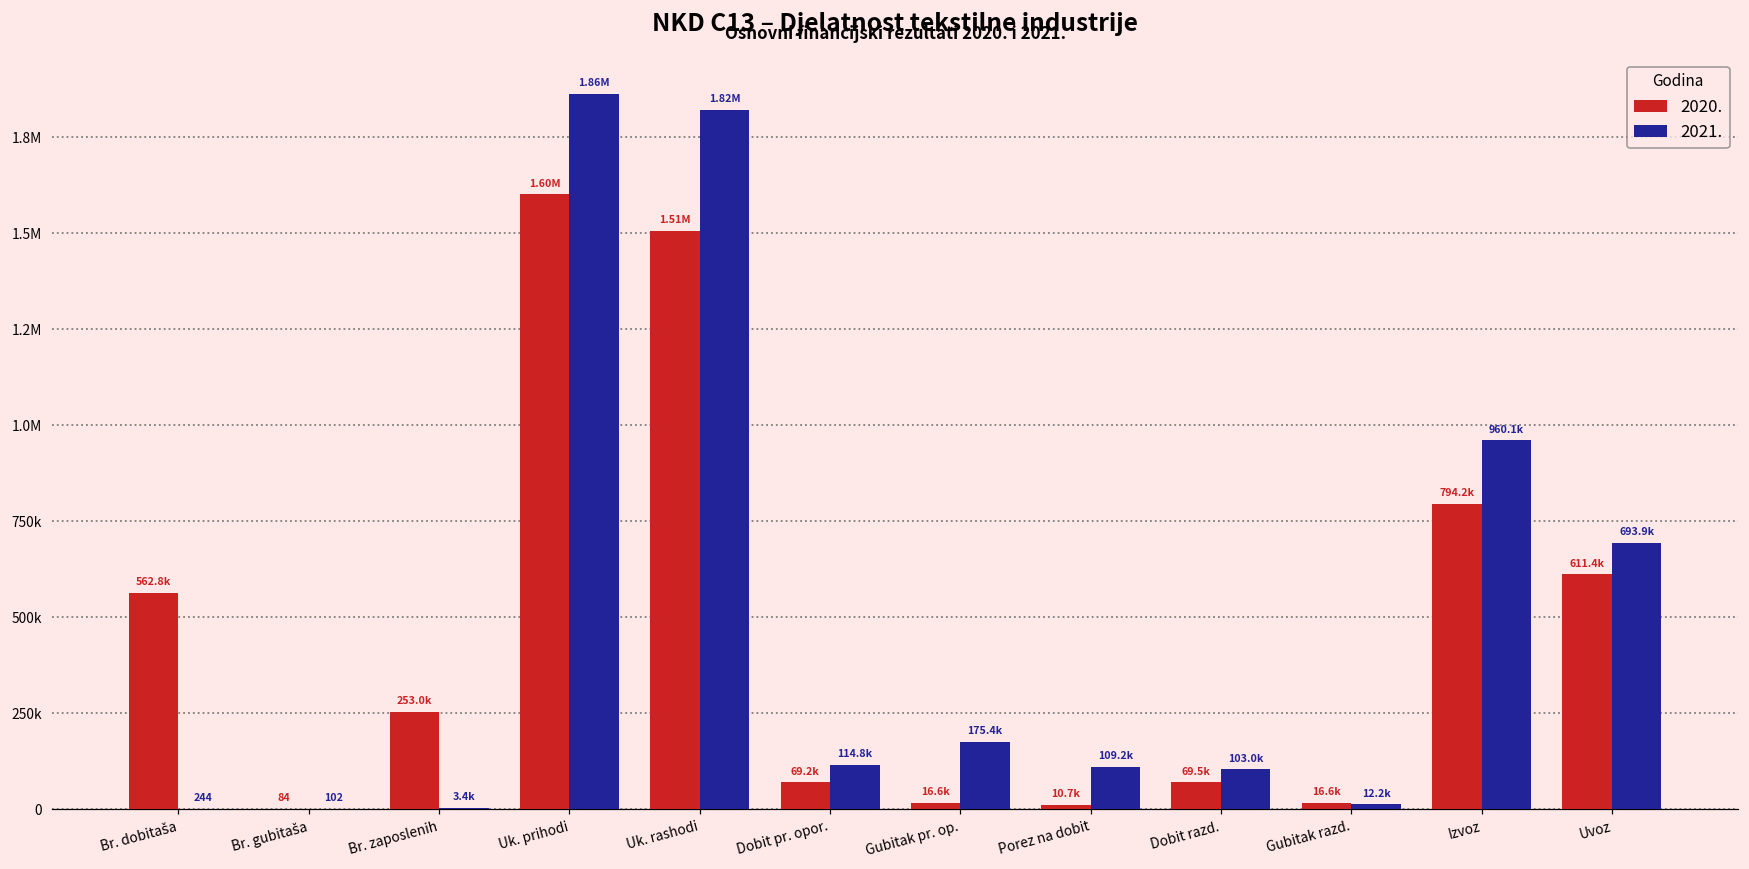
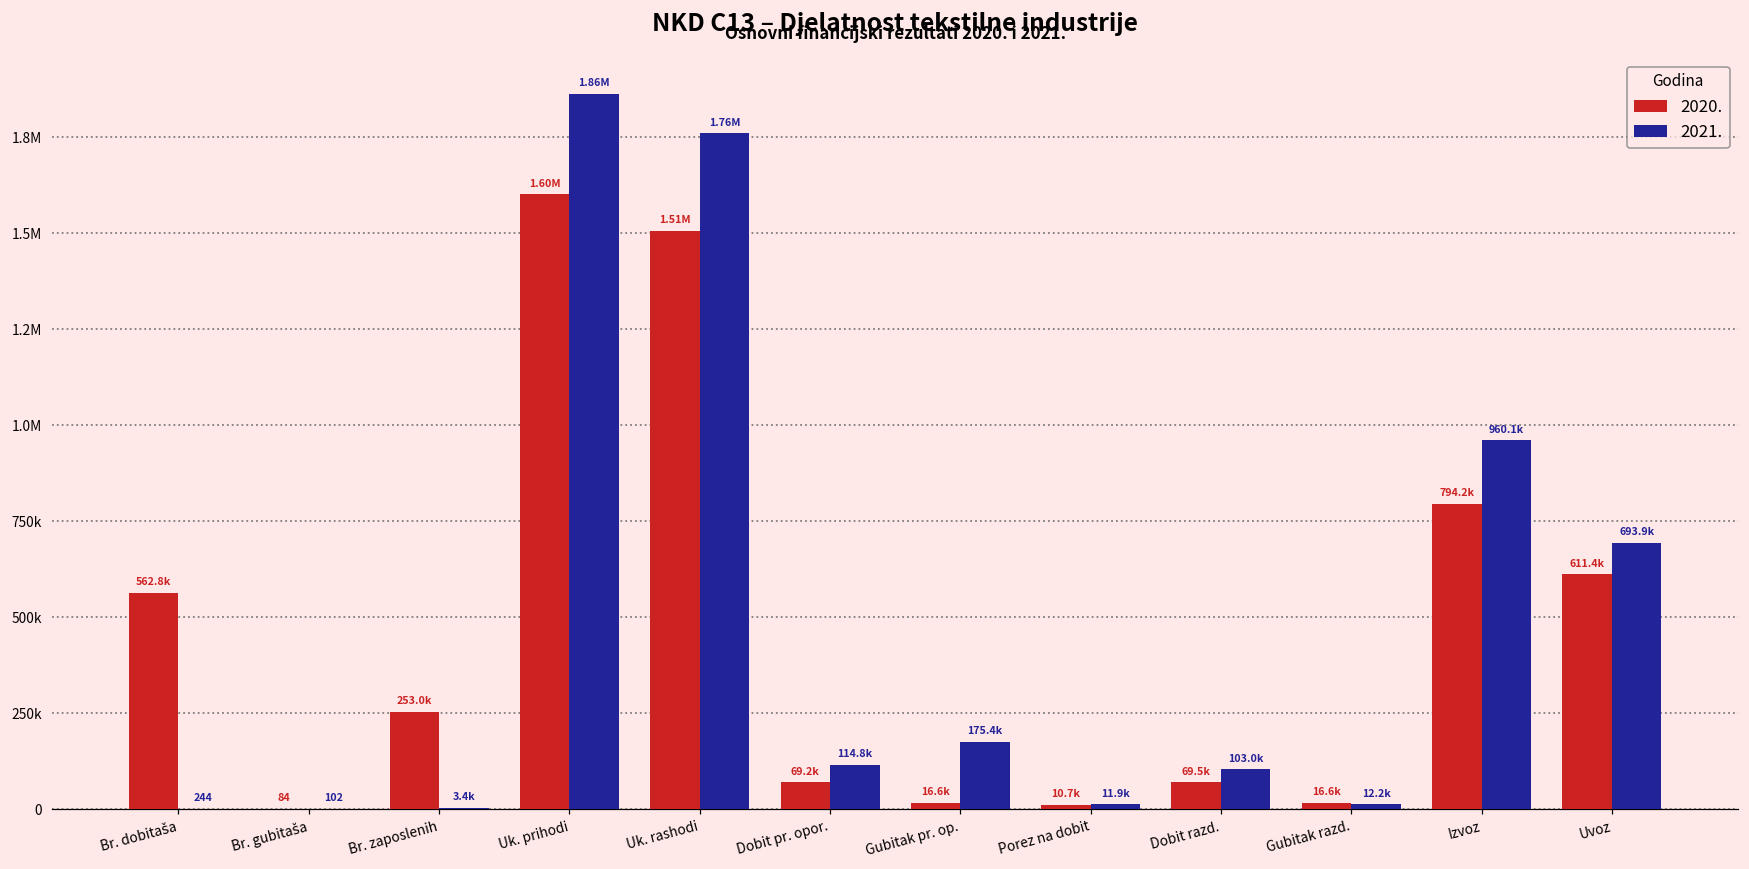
  {
    "2020.": {
      "Br. dobitaša": "562.8k",
      "Br. gubitaša": "84",
      "Br. zaposlenih": "253.0k",
      "Uk. prihodi": "1.60M",
      "Uk. rashodi": "1.51M",
      "Dobit pr. opor.": "69.2k",
      "Gubitak pr. op.": "16.6k",
      "Porez na dobit": "10.7k",
      "Dobit razd.": "69.5k",
      "Gubitak razd.": "16.6k",
      "Izvoz": "794.2k",
      "Uvoz": "611.4k"
    },
    "2021.": {
      "Br. dobitaša": "244",
      "Br. gubitaša": "102",
      "Br. zaposlenih": "3.4k",
      "Uk. prihodi": "1.86M",
-     "Uk. rashodi": "1.82M",
+     "Uk. rashodi": "1.76M",
      "Dobit pr. opor.": "114.8k",
      "Gubitak pr. op.": "175.4k",
-     "Porez na dobit": "109.2k",
+     "Porez na dobit": "11.9k",
      "Dobit razd.": "103.0k",
      "Gubitak razd.": "12.2k",
      "Izvoz": "960.1k",
      "Uvoz": "693.9k"
    }
  }
